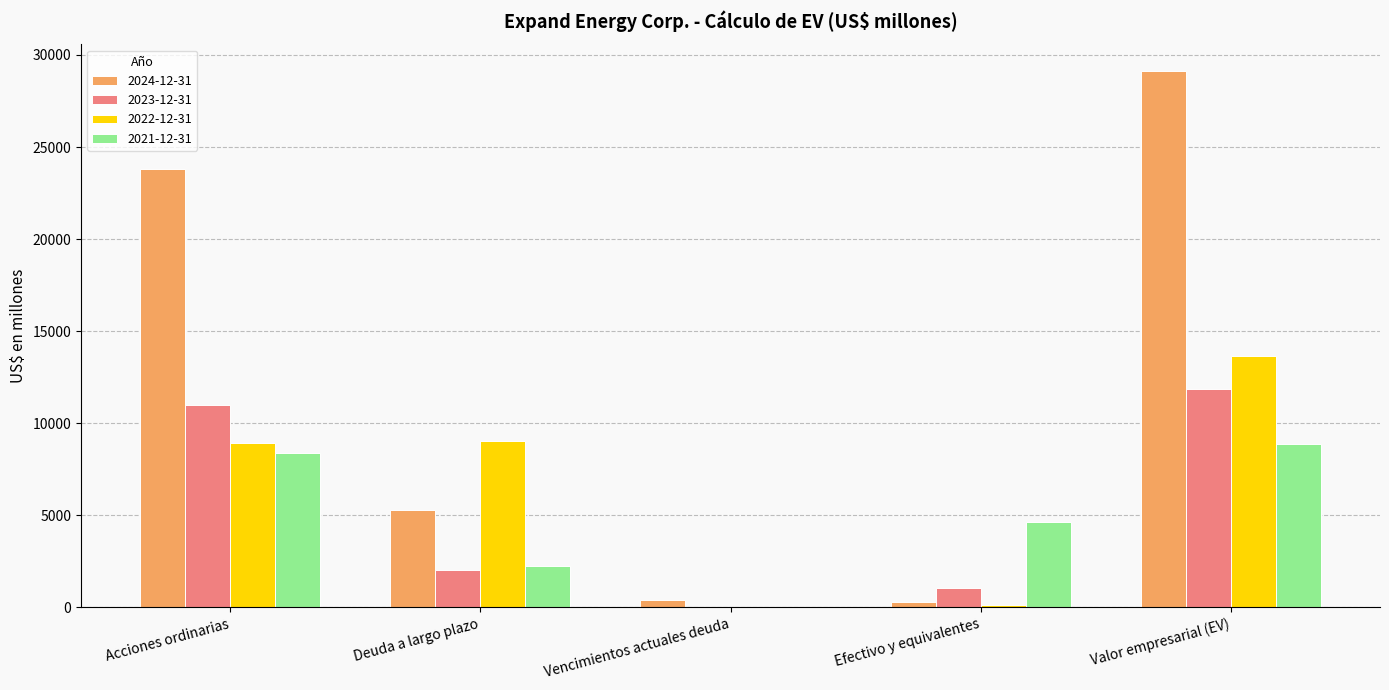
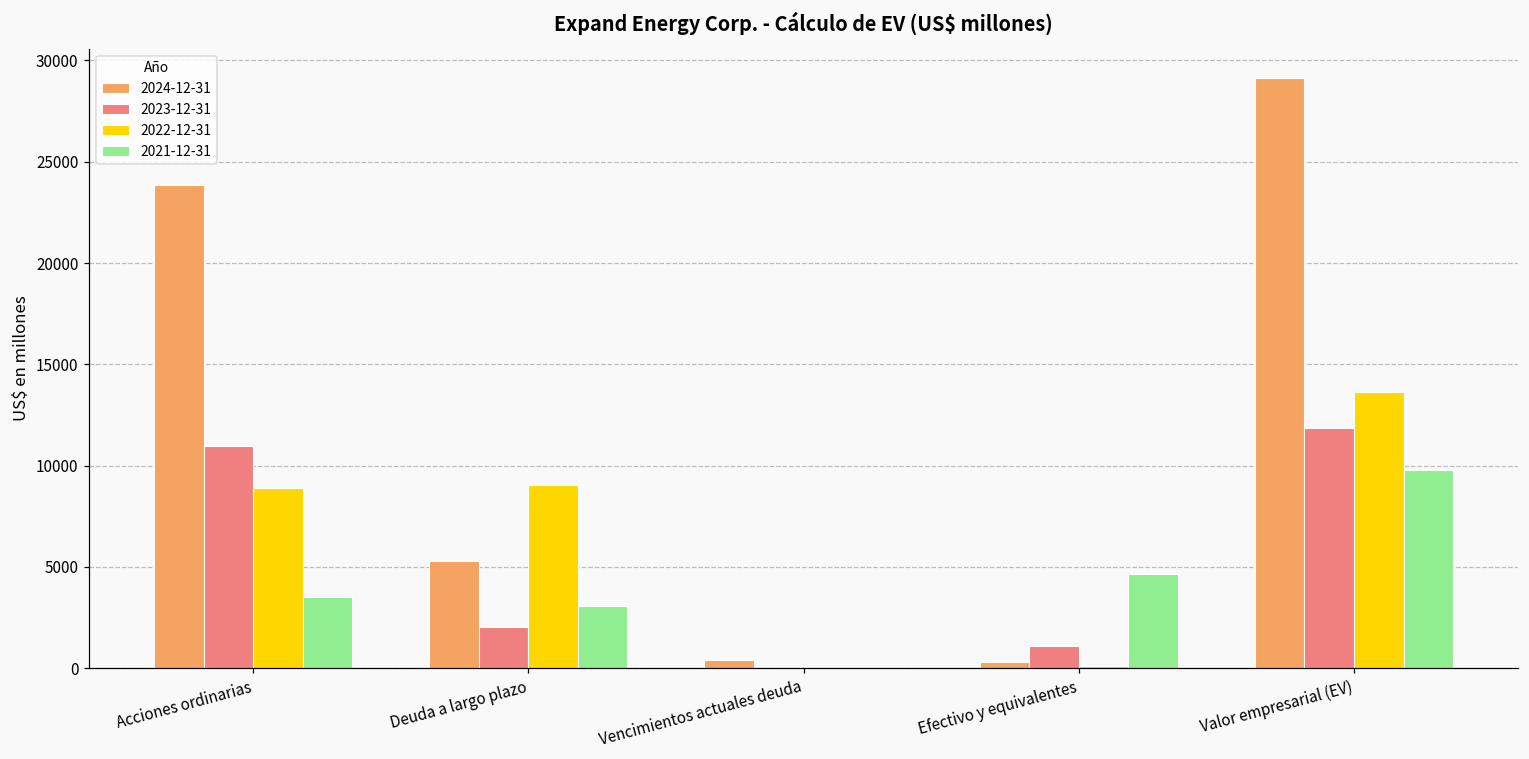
  {
    "2022-12-31": {
      "Acciones ordinarias": 8900,
      "Deuda a largo plazo": 9000,
      "Vencimientos actuales deuda": 0,
      "Valor empresarial (EV)": 13600
    },
    "2021-12-31": {
-     "Acciones ordinarias": 8400,
-     "Deuda a largo plazo": 2300,
+     "Acciones ordinarias": 3500,
+     "Deuda a largo plazo": 3100,
      "Vencimientos actuales deuda": 0,
      "Efectivo y equivalentes": 4600,
-     "Valor empresarial (EV)": 8900
+     "Valor empresarial (EV)": 9800
    }
  }
